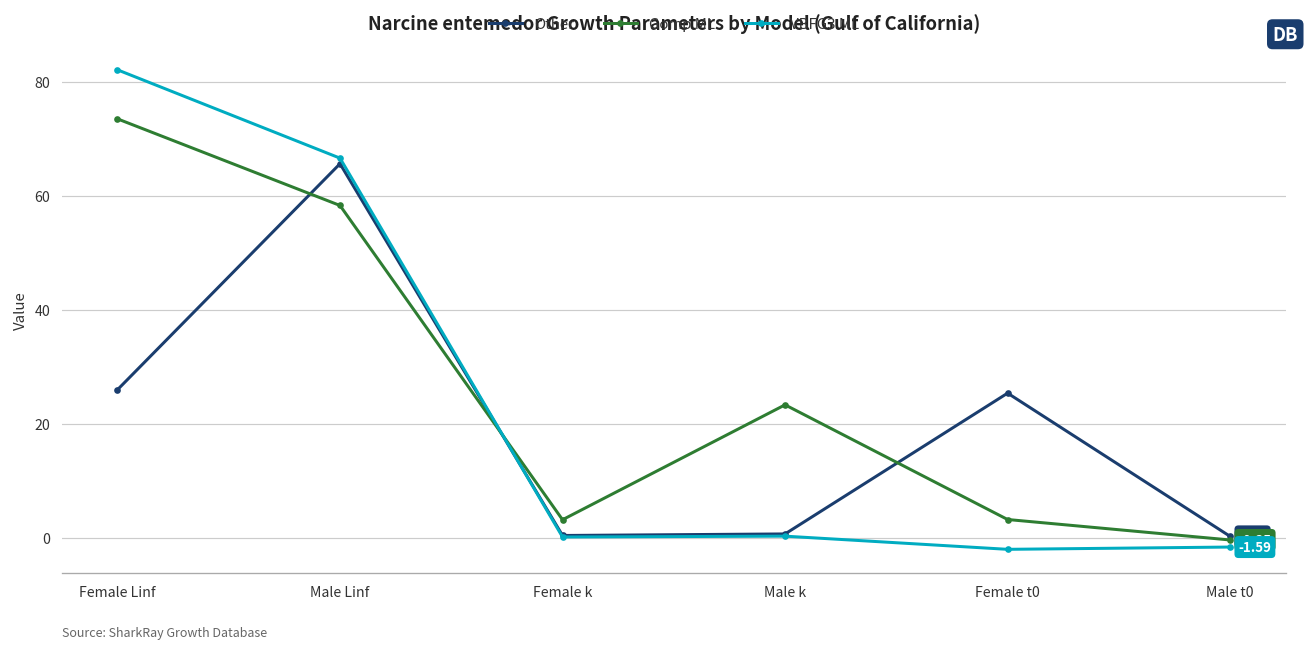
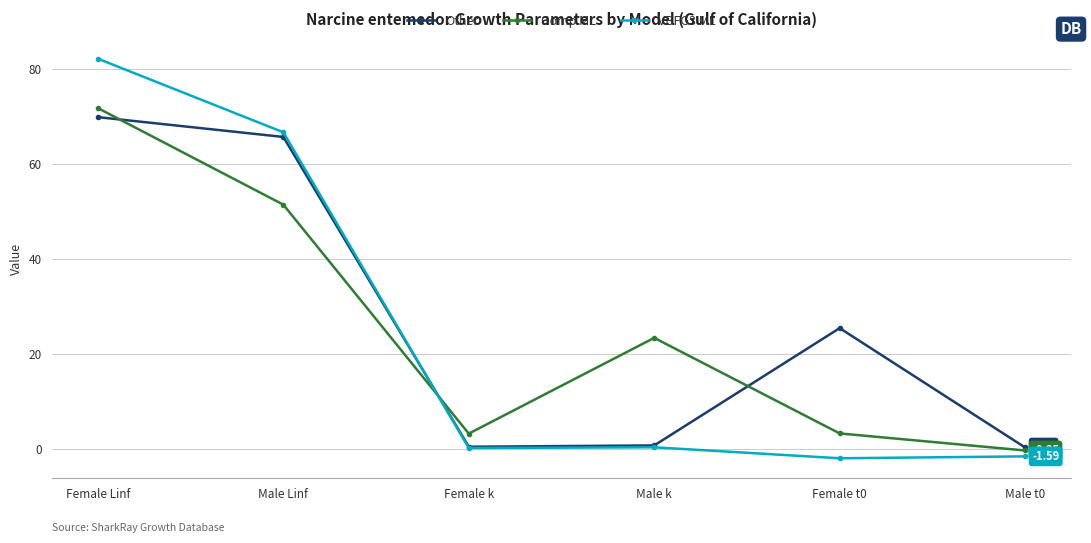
  {
    "Other": {
-     "Female Linf": 26,
+     "Female Linf": 70,
      "Male Linf": 66,
      "Female t0": 25
    },
    "Gomp ML": {
-     "Female Linf": 74,
-     "Male Linf": 58,
+     "Female Linf": 72,
+     "Male Linf": 51,
      "Female k": 3,
      "Male k": 23,
      "Female t0": 3
    },
    "VBFG3 ML": {
      "Female Linf": 82,
      "Male Linf": 67,
      "Female t0": -2
    }
  }
